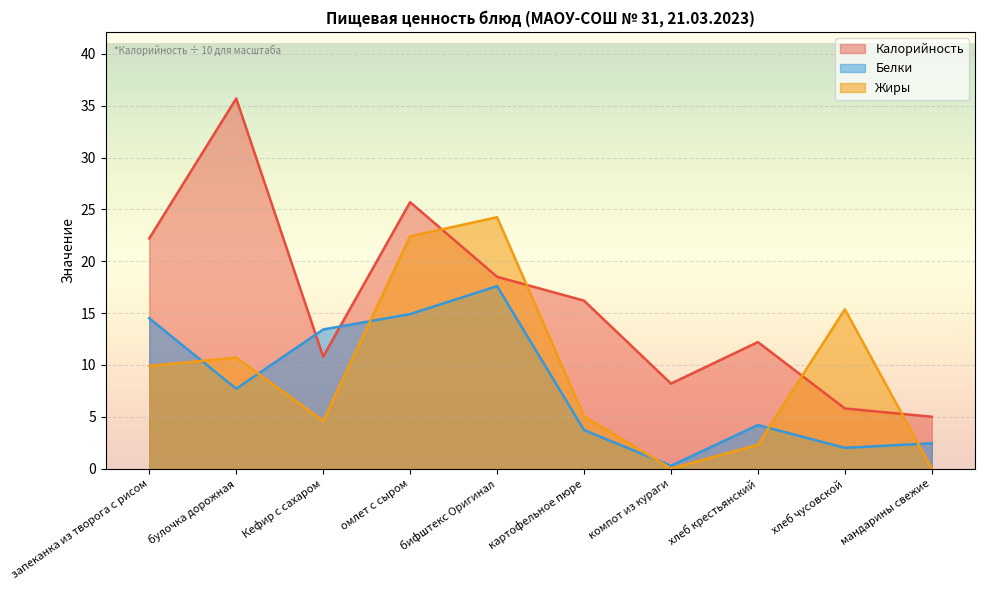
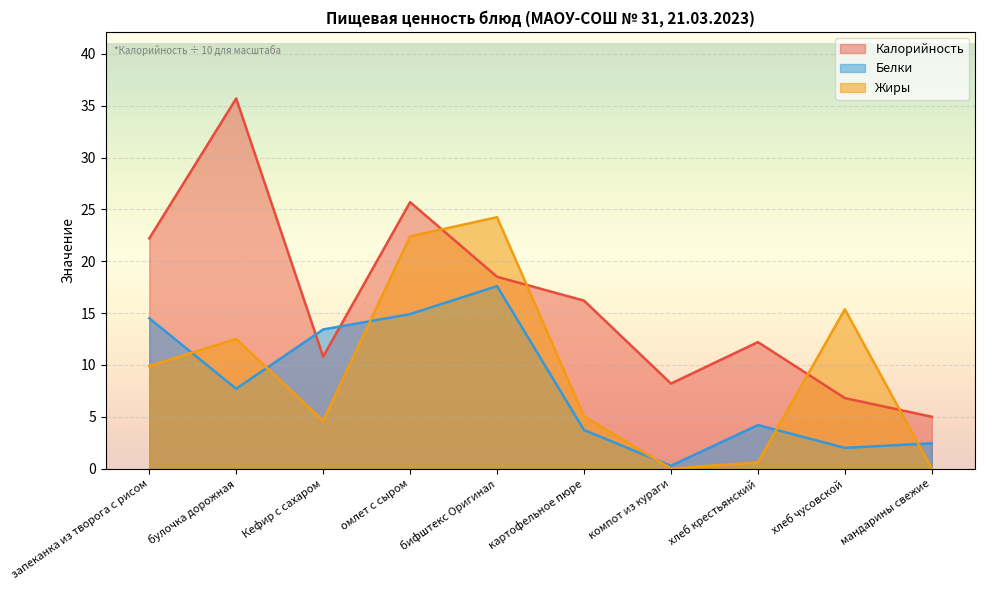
  {
    "Калорийность": {
      "запеканка из творога с рисом": 22.2,
      "булочка дорожная": 35.7,
      "Кефир с сахаром": 10.8,
      "омлет с сыром": 25.7,
      "бифштекс Оригинал": 18.5,
      "картофельное пюре": 16.2,
      "компот из кураги": 8.2,
      "хлеб крестьянский": 12.2,
-     "хлеб чусовской": 5.8,
+     "хлеб чусовской": 6.8,
      "мандарины свежие": 5.0
    },
    "Белки": {
      "запеканка из творога с рисом": 14.5,
      "булочка дорожная": 7.7,
      "Кефир с сахаром": 13.4,
      "омлет с сыром": 14.9,
      "бифштекс Оригинал": 17.6,
      "картофельное пюре": 3.7,
      "компот из кураги": 0.3,
      "хлеб крестьянский": 4.2,
      "хлеб чусовской": 2.0,
      "мандарины свежие": 2.4
    },
    "Жиры": {
      "запеканка из творога с рисом": 9.9,
-     "булочка дорожная": 10.7,
+     "булочка дорожная": 12.5,
      "Кефир с сахаром": 4.6,
      "омлет с сыром": 22.4,
      "бифштекс Оригинал": 24.3,
      "картофельное пюре": 5.0,
      "компот из кураги": 0.0,
-     "хлеб крестьянский": 2.3,
+     "хлеб крестьянский": 0.6,
      "хлеб чусовской": 15.4,
      "мандарины свежие": 0.0
    }
  }
